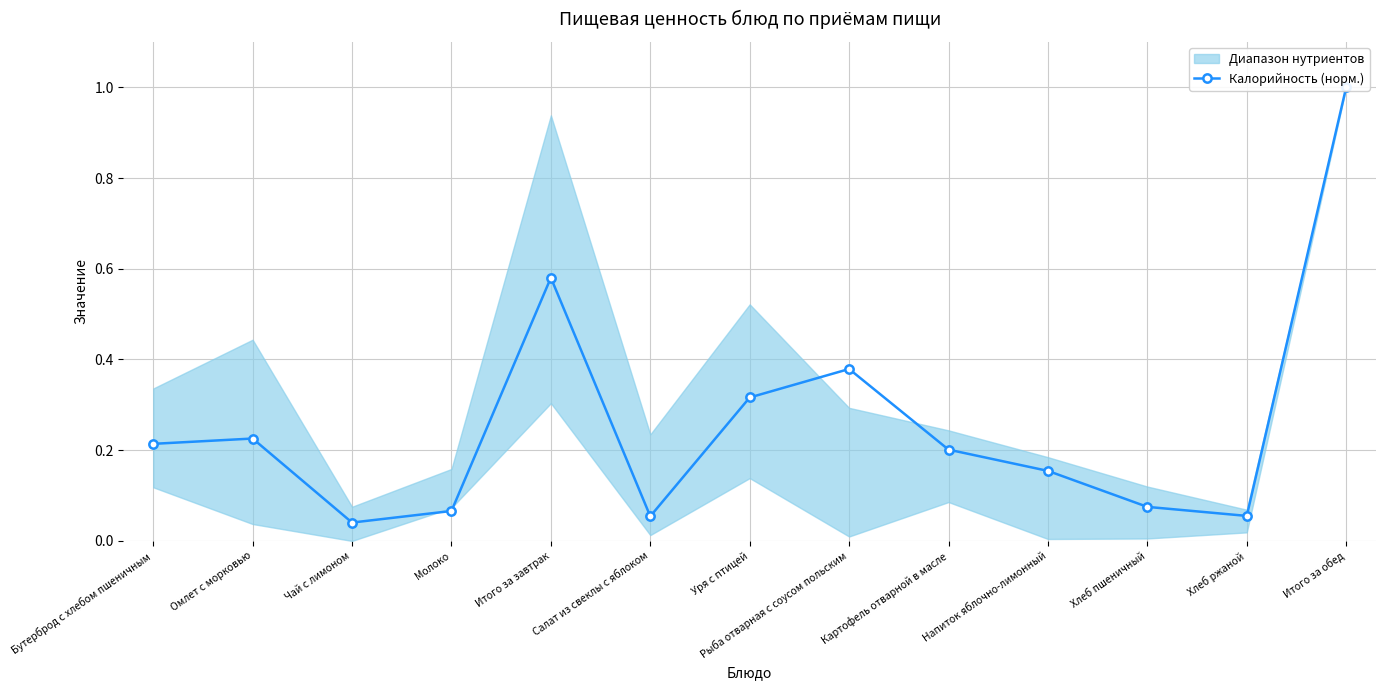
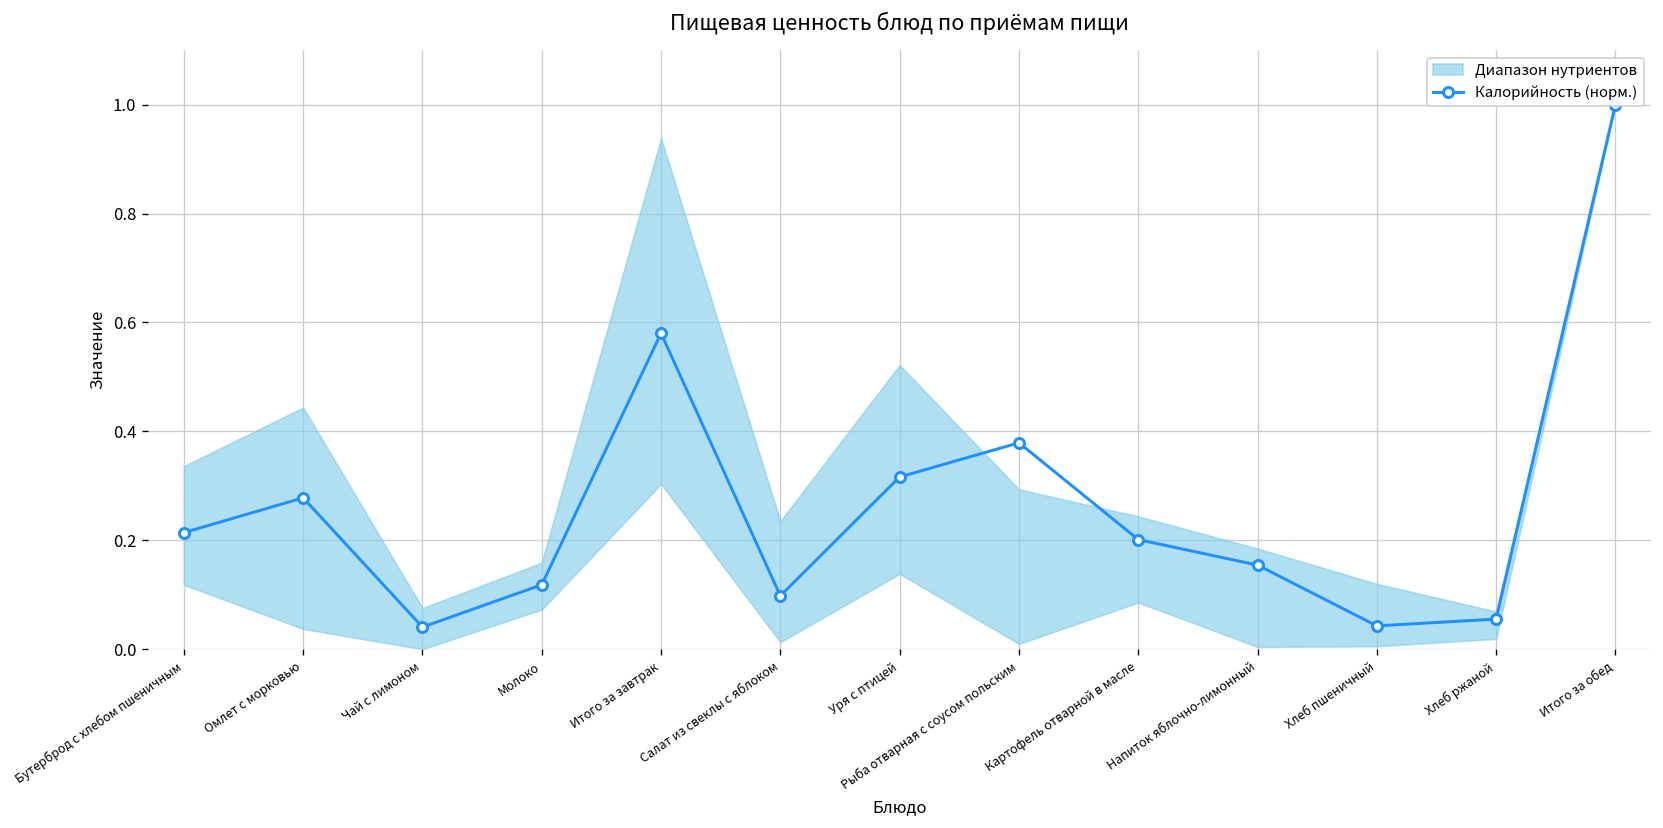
  {
    "Калорийность (норм.)": {
      "Бутерброд с хлебом пшеничным": 0.21,
-     "Омлет с морковью": 0.23,
+     "Омлет с морковью": 0.28,
      "Чай с лимоном": 0.04,
-     "Молоко": 0.07,
+     "Молоко": 0.12,
      "Итого за завтрак": 0.58,
-     "Салат из свеклы с яблоком": 0.05,
+     "Салат из свеклы с яблоком": 0.10,
      "Уря с птицей": 0.32,
      "Рыба отварная с соусом польским": 0.38,
      "Картофель отварной в масле": 0.20,
      "Напиток яблочно-лимонный": 0.15,
-     "Хлеб пшеничный": 0.08,
+     "Хлеб пшеничный": 0.04,
      "Хлеб ржаной": 0.06
    },
    "Диапазон нутриентов": {
      "Чай с лимоном": 0.08
    }
  }
